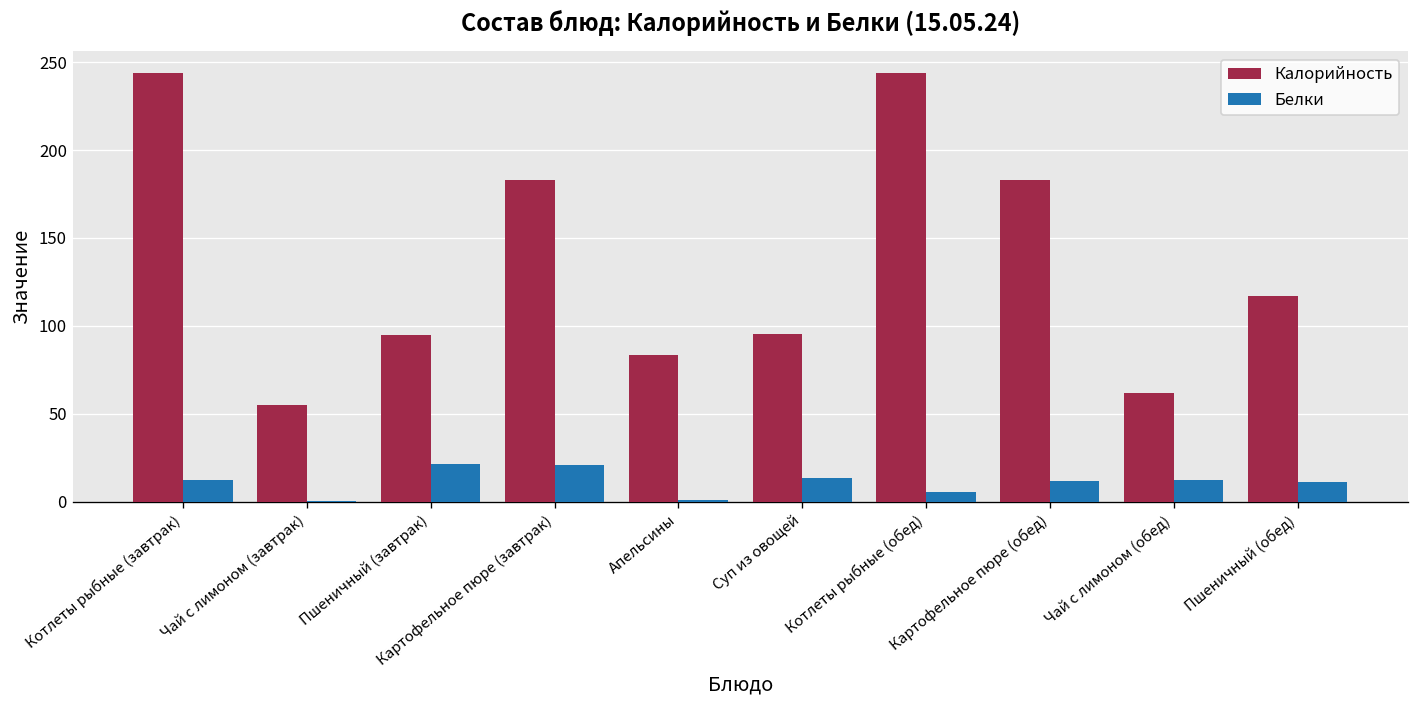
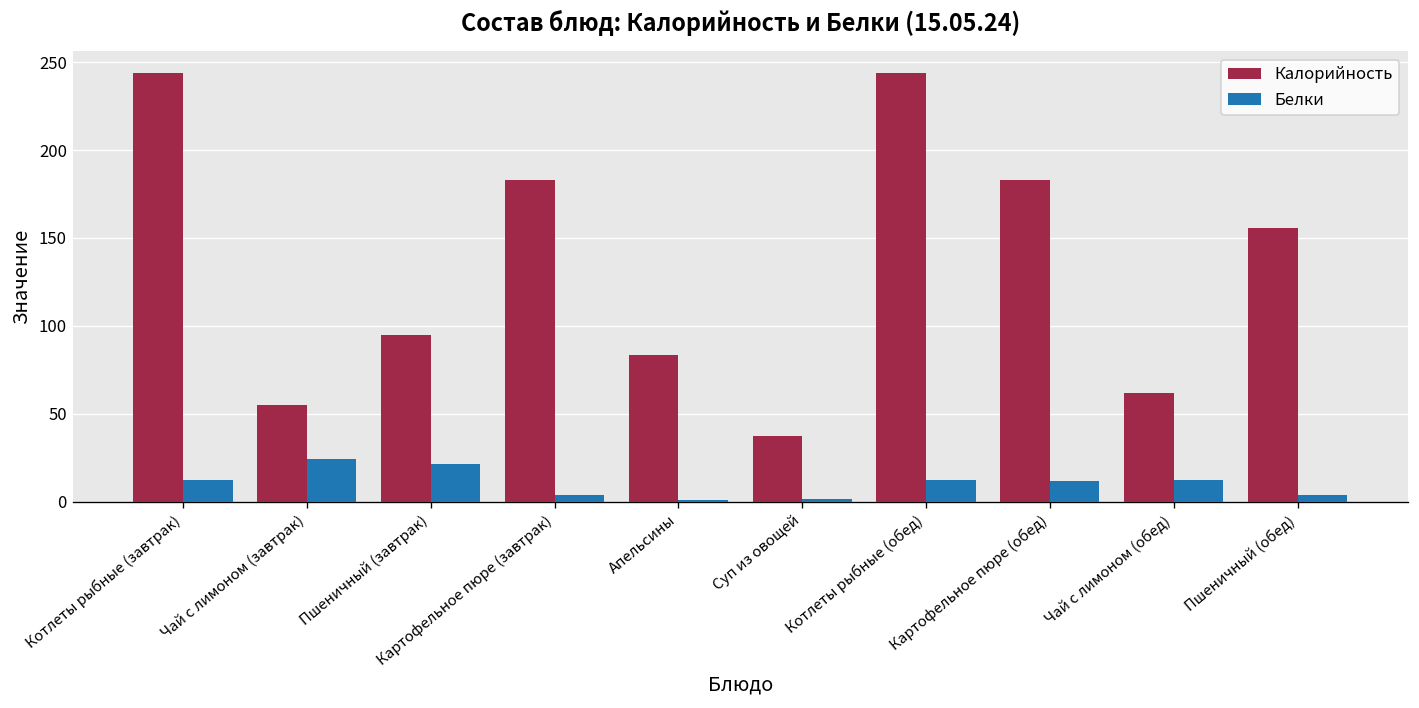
  {
    "Калорийность": {
      "Котлеты рыбные (завтрак)": 244,
      "Чай с лимоном (завтрак)": 55,
      "Пшеничный (завтрак)": 95,
      "Картофельное пюре (завтрак)": 183,
      "Апельсины": 83,
-     "Суп из овощей": 95,
+     "Суп из овощей": 37,
      "Котлеты рыбные (обед)": 244,
      "Картофельное пюре (обед)": 183,
      "Чай с лимоном (обед)": 62,
-     "Пшеничный (обед)": 117
+     "Пшеничный (обед)": 156
    },
    "Белки": {
      "Котлеты рыбные (завтрак)": 12,
-     "Чай с лимоном (завтрак)": 0,
+     "Чай с лимоном (завтрак)": 25,
      "Пшеничный (завтрак)": 22,
-     "Картофельное пюре (завтрак)": 21,
-     "Суп из овощей": 13,
-     "Котлеты рыбные (обед)": 6,
+     "Картофельное пюре (завтрак)": 4,
+     "Суп из овощей": 2,
+     "Котлеты рыбные (обед)": 12,
      "Картофельное пюре (обед)": 12,
      "Чай с лимоном (обед)": 13,
-     "Пшеничный (обед)": 11
+     "Пшеничный (обед)": 4
    }
  }
